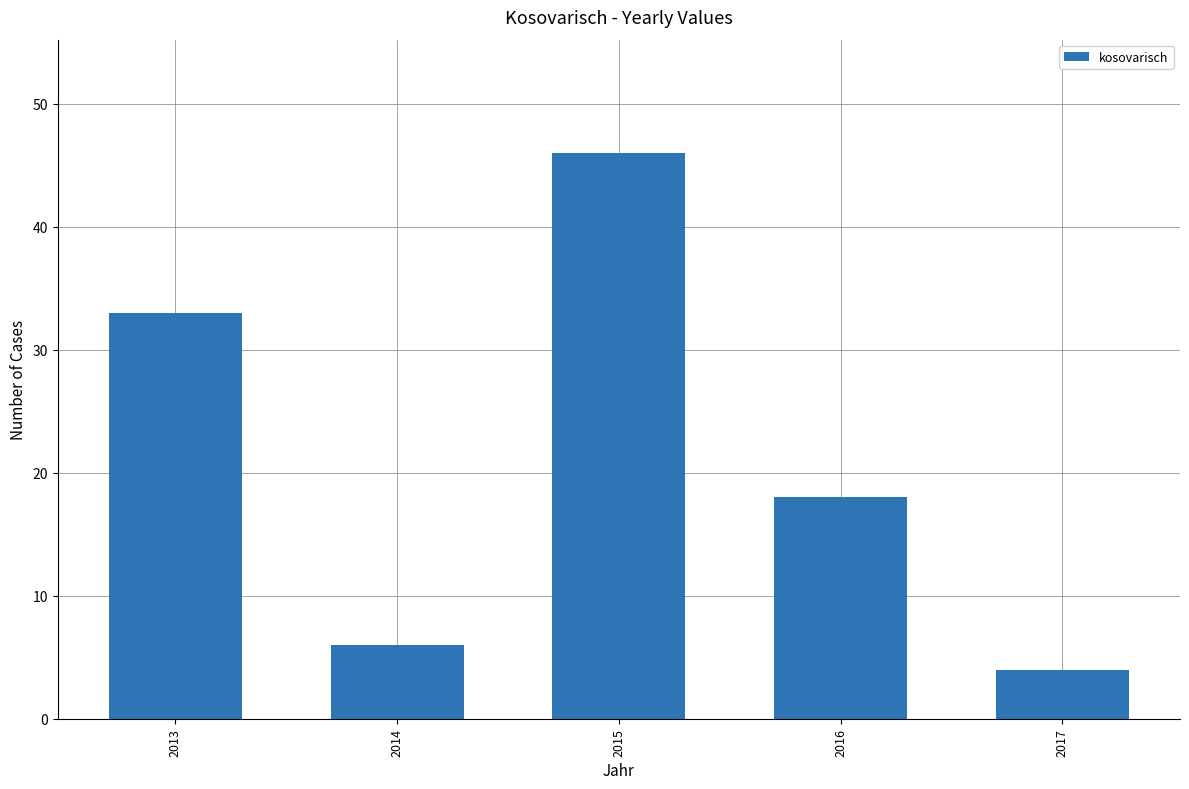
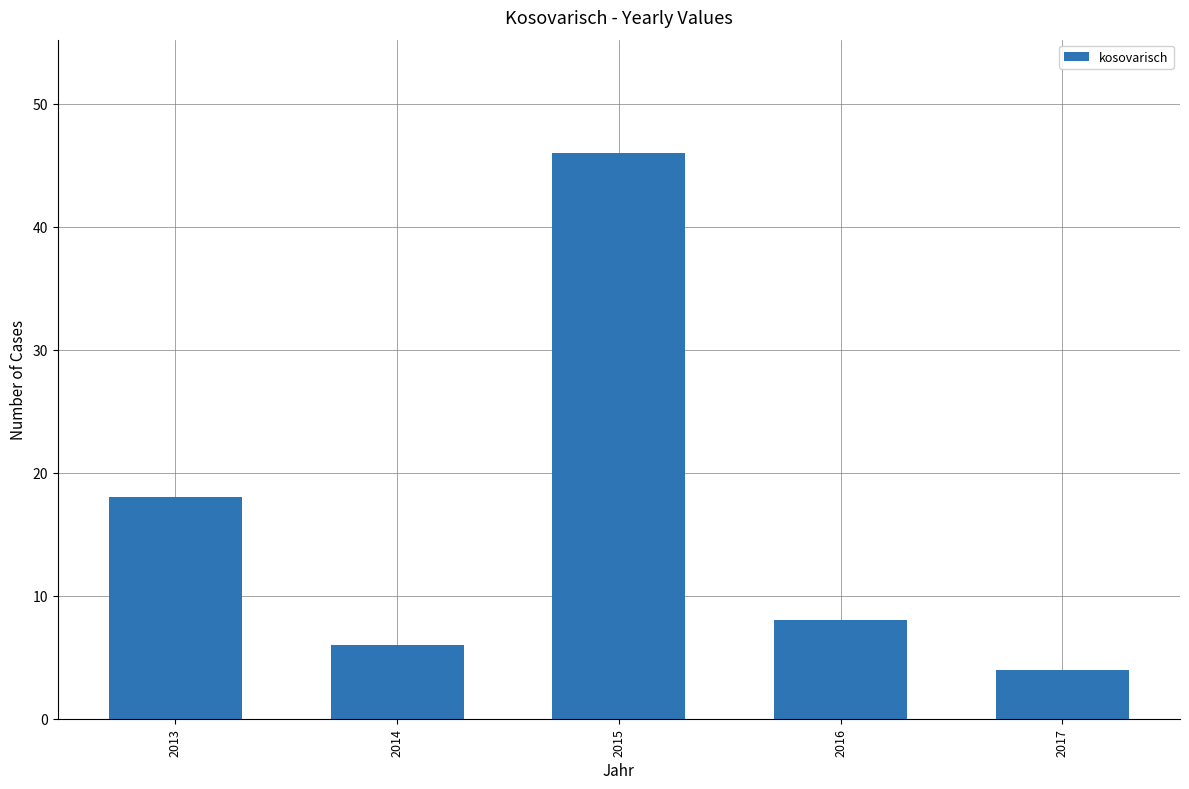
  {
-   "2013": 33,
+   "2013": 18,
    "2014": 6,
    "2015": 46,
-   "2016": 18,
+   "2016": 8,
    "2017": 4
  }
